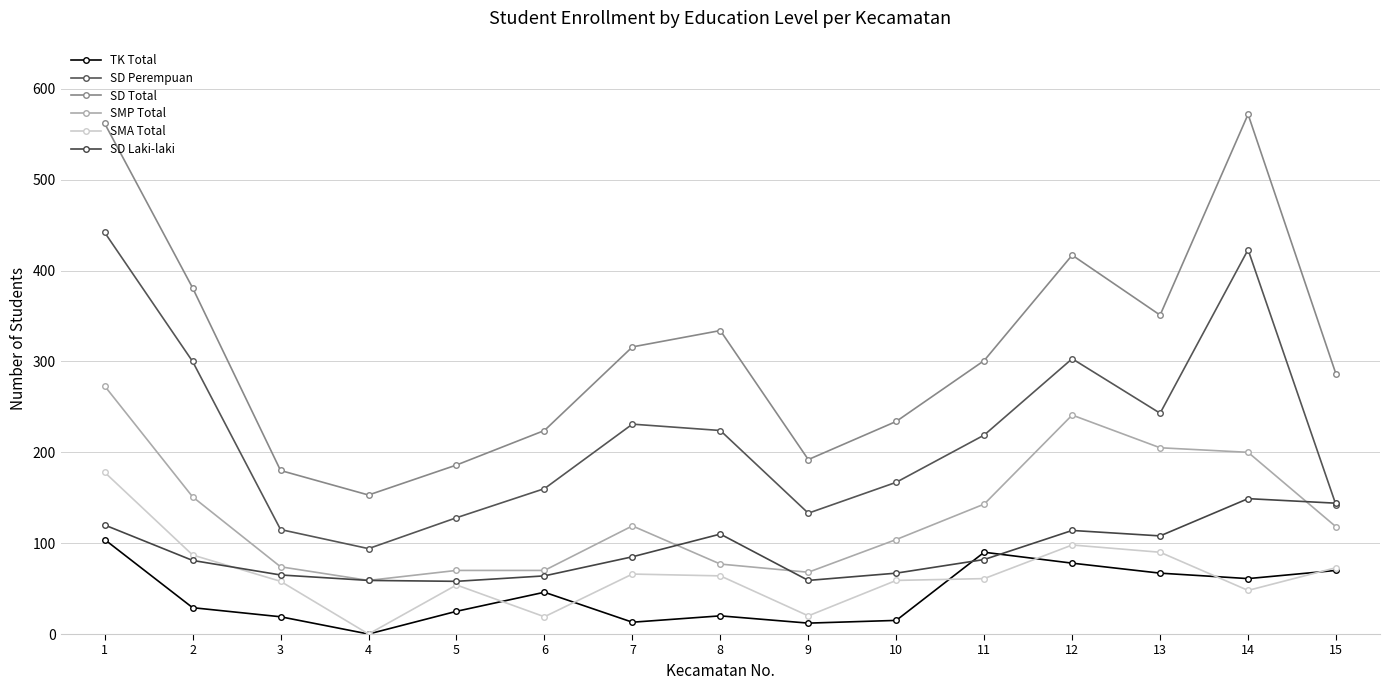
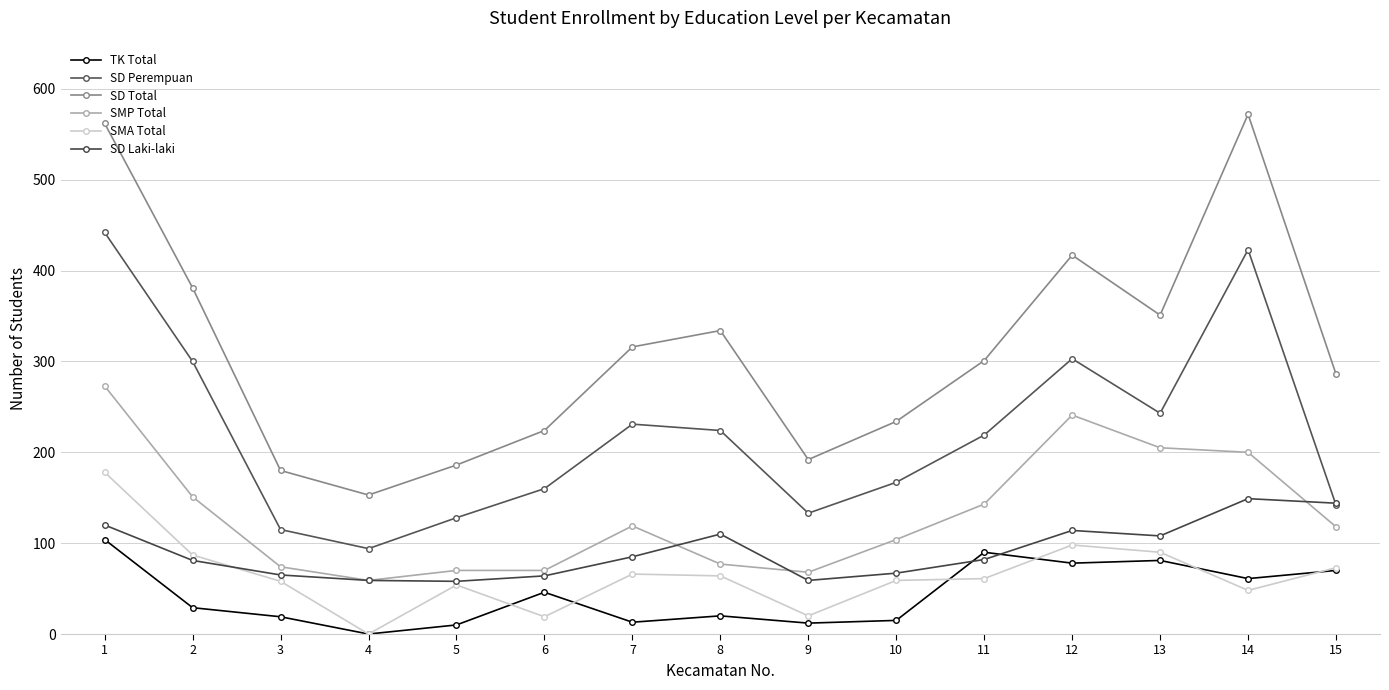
  {
    "TK Total": {
      "1": 100,
      "2": 30,
      "3": 20,
-     "5": 30,
+     "5": 10,
      "6": 50,
      "7": 10,
      "8": 20,
      "9": 10,
      "10": 20,
      "11": 90,
      "12": 80,
-     "13": 70,
+     "13": 80,
      "14": 60,
      "15": 70
    }
  }
